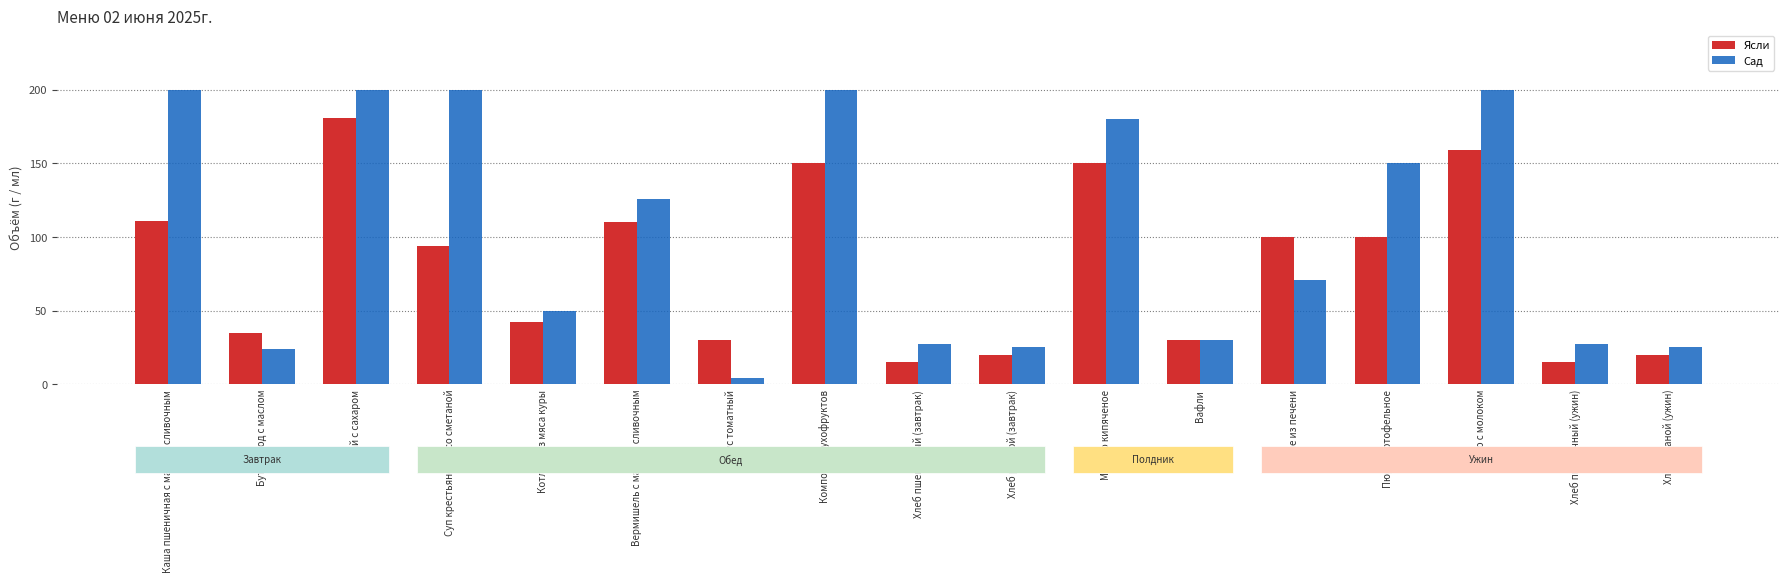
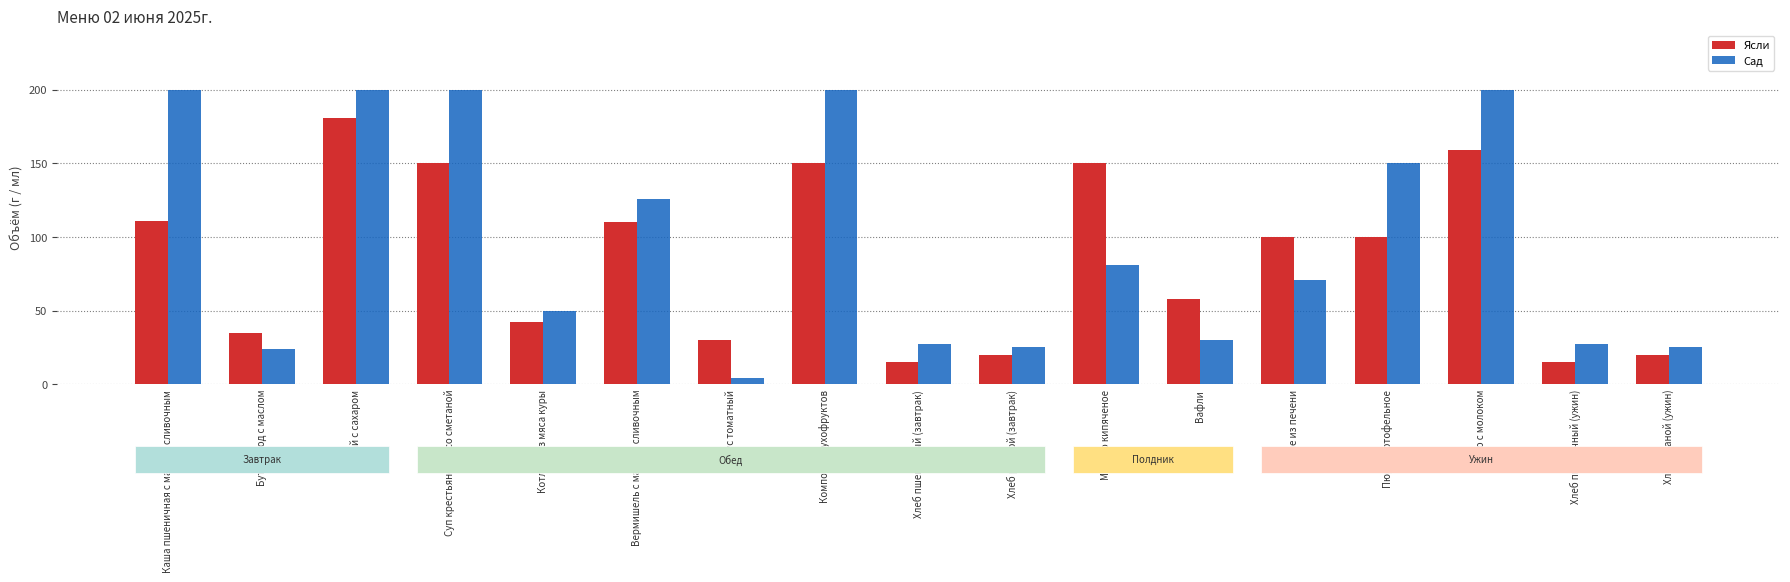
  {
    "Ясли": {
      "Каша пшеничная с маслом сливочным": 111,
      "Бутерброд с маслом": 35,
      "Чай с сахаром": 181,
-     "Суп крестьянский со сметаной": 94,
+     "Суп крестьянский со сметаной": 150,
      "Котлета из мяса куры": 42,
      "Вермишель с маслом сливочным": 110,
      "Соус томатный": 30,
      "Компот из сухофруктов": 150,
      "Хлеб пшеничный (завтрак)": 15,
      "Хлеб ржаной (завтрак)": 20,
      "Молоко кипяченое": 150,
-     "Вафли": 30,
+     "Вафли": 58,
      "Суфле из печени": 100,
      "Пюре картофельное": 100,
      "Какао с молоком": 159,
      "Хлеб пшеничный (ужин)": 15,
      "Хлеб ржаной (ужин)": 20
    },
    "Сад": {
      "Каша пшеничная с маслом сливочным": 200,
      "Бутерброд с маслом": 24,
      "Чай с сахаром": 200,
      "Суп крестьянский со сметаной": 200,
      "Котлета из мяса куры": 50,
      "Вермишель с маслом сливочным": 126,
      "Соус томатный": 4,
      "Компот из сухофруктов": 200,
      "Хлеб пшеничный (завтрак)": 27,
      "Хлеб ржаной (завтрак)": 25,
-     "Молоко кипяченое": 180,
+     "Молоко кипяченое": 81,
      "Вафли": 30,
      "Суфле из печени": 71,
      "Пюре картофельное": 150,
      "Какао с молоком": 200,
      "Хлеб пшеничный (ужин)": 27,
      "Хлеб ржаной (ужин)": 25
    }
  }
